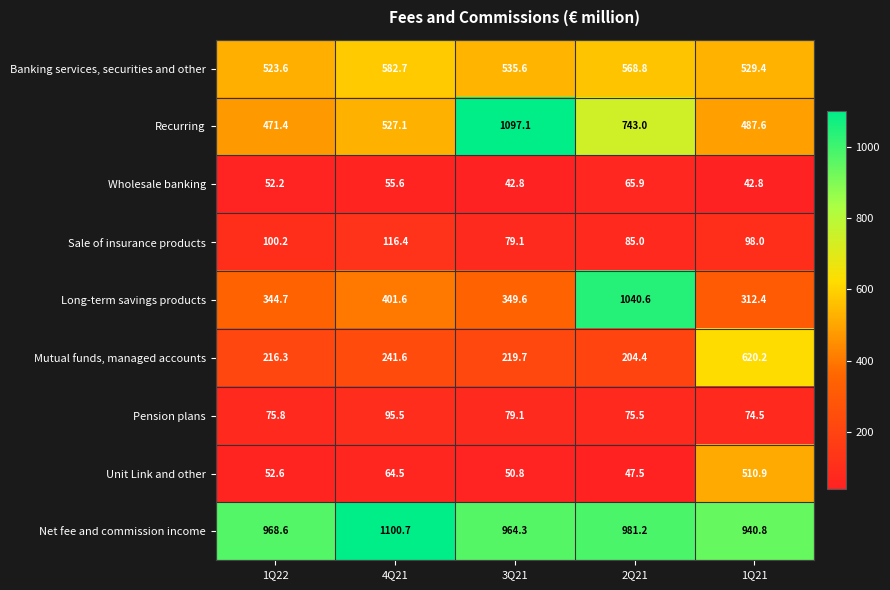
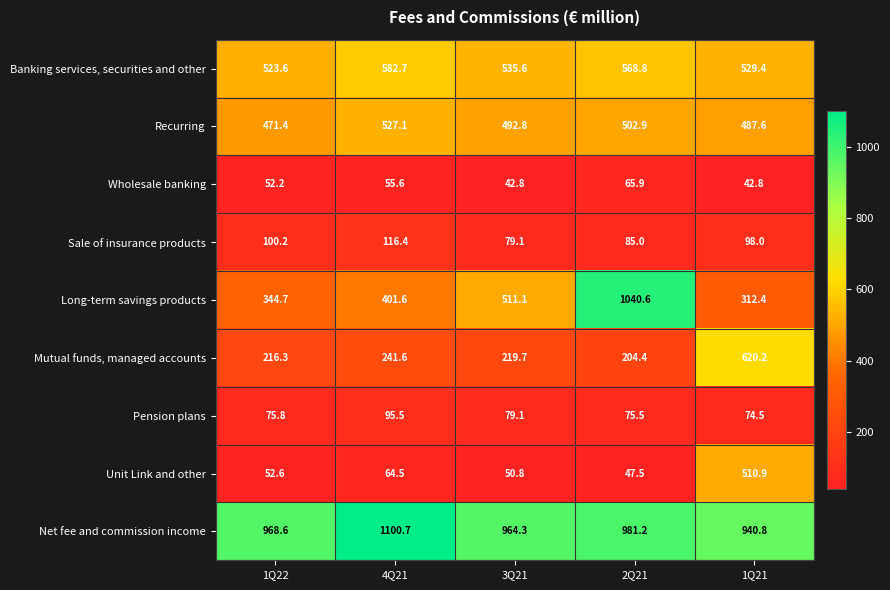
  {
    "Banking services, securities and other": {
      "1Q22": 523.6,
      "4Q21": 582.7,
      "3Q21": 535.6,
      "2Q21": 568.8,
      "1Q21": 529.4
    },
    "Recurring": {
      "1Q22": 471.4,
      "4Q21": 527.1,
-     "3Q21": 1097.1,
-     "2Q21": 743.0,
+     "3Q21": 492.8,
+     "2Q21": 502.9,
      "1Q21": 487.6
    },
    "Wholesale banking": {
      "1Q22": 52.2,
      "4Q21": 55.6,
      "3Q21": 42.8,
      "2Q21": 65.9,
      "1Q21": 42.8
    },
    "Sale of insurance products": {
      "1Q22": 100.2,
      "4Q21": 116.4,
      "3Q21": 79.1,
      "2Q21": 85.0,
      "1Q21": 98.0
    },
    "Long-term savings products": {
      "1Q22": 344.7,
      "4Q21": 401.6,
-     "3Q21": 349.6,
+     "3Q21": 511.1,
      "2Q21": 1040.6,
      "1Q21": 312.4
    },
    "Mutual funds, managed accounts": {
      "1Q22": 216.3,
      "4Q21": 241.6,
      "3Q21": 219.7,
      "2Q21": 204.4,
      "1Q21": 620.2
    },
    "Pension plans": {
      "1Q22": 75.8,
      "4Q21": 95.5,
      "3Q21": 79.1,
      "2Q21": 75.5,
      "1Q21": 74.5
    },
    "Unit Link and other": {
      "1Q22": 52.6,
      "4Q21": 64.5,
      "3Q21": 50.8,
      "2Q21": 47.5,
      "1Q21": 510.9
    },
    "Net fee and commission income": {
      "1Q22": 968.6,
      "4Q21": 1100.7,
      "3Q21": 964.3,
      "2Q21": 981.2,
      "1Q21": 940.8
    }
  }
